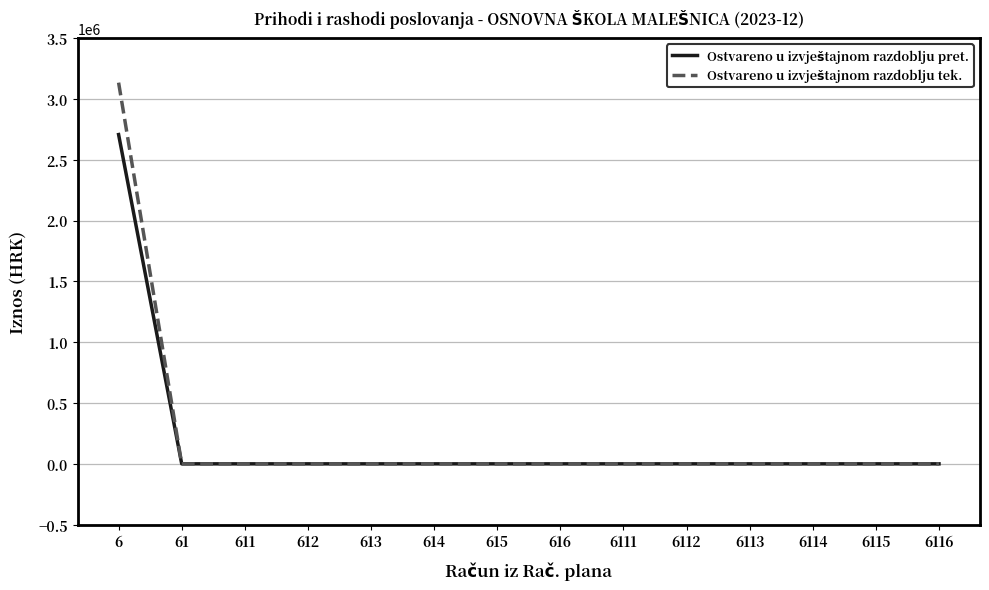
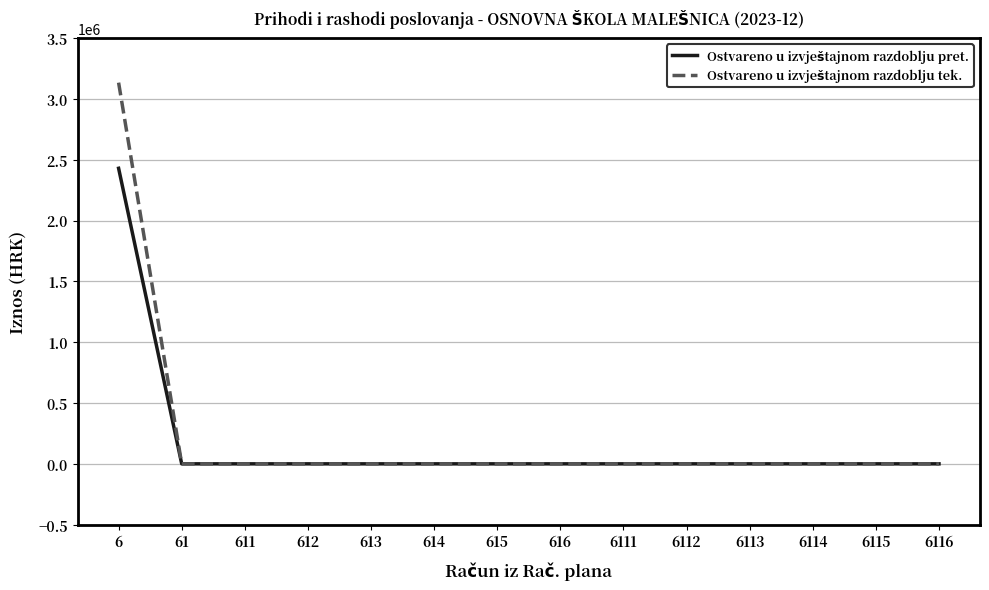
  {
    "Ostvareno u izvještajnom razdoblju pret.": {
-     "6": 2710000
+     "6": 2430000
    },
    "Ostvareno u izvještajnom razdoblju tek.": {
      "6": 3130000
    }
  }
